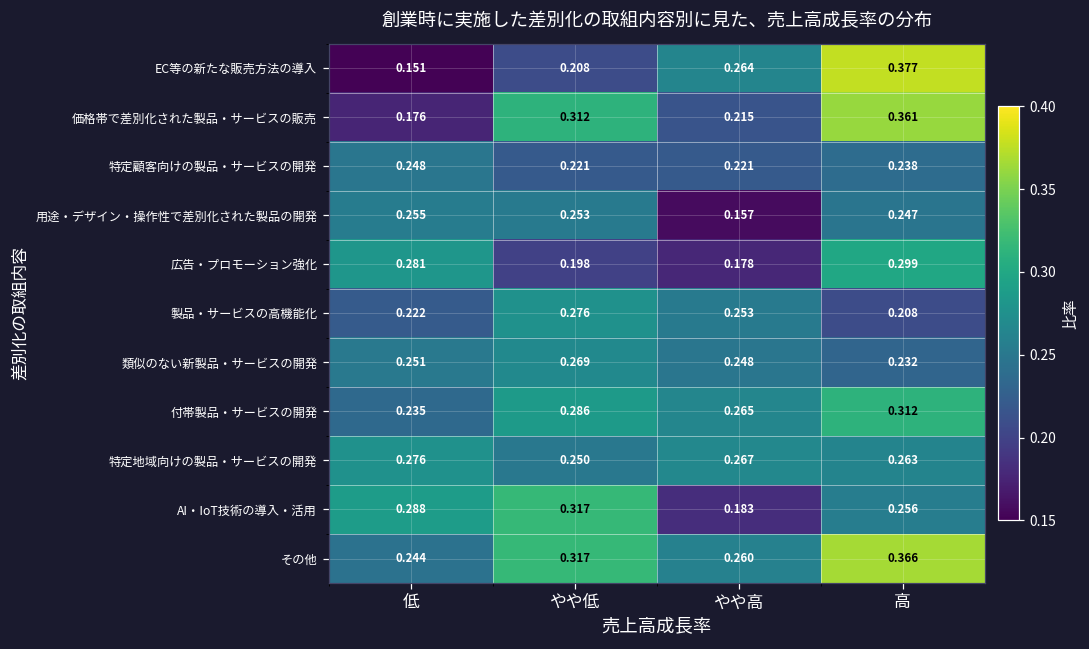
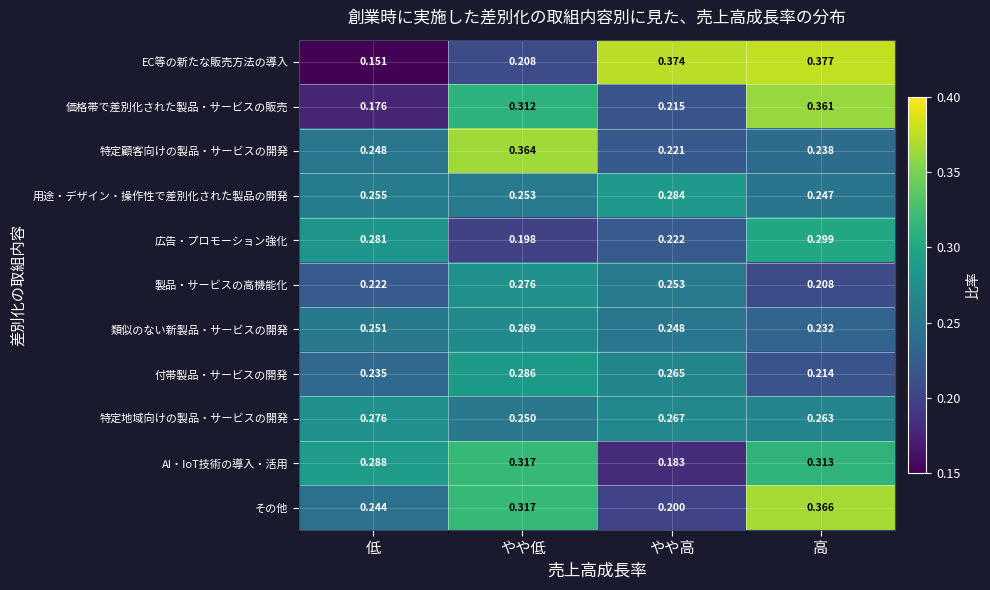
  {
    "EC等の新たな販売方法の導入": {
      "低": 0.151,
      "やや低": 0.208,
-     "やや高": 0.264,
+     "やや高": 0.374,
      "高": 0.377
    },
    "価格帯で差別化された製品・サービスの販売": {
      "低": 0.176,
      "やや低": 0.312,
      "やや高": 0.215,
      "高": 0.361
    },
    "特定顧客向けの製品・サービスの開発": {
      "低": 0.248,
-     "やや低": 0.221,
+     "やや低": 0.364,
      "やや高": 0.221,
      "高": 0.238
    },
    "用途・デザイン・操作性で差別化された製品の開発": {
      "低": 0.255,
      "やや低": 0.253,
-     "やや高": 0.157,
+     "やや高": 0.284,
      "高": 0.247
    },
    "広告・プロモーション強化": {
      "低": 0.281,
      "やや低": 0.198,
-     "やや高": 0.178,
+     "やや高": 0.222,
      "高": 0.299
    },
    "製品・サービスの高機能化": {
      "低": 0.222,
      "やや低": 0.276,
      "やや高": 0.253,
      "高": 0.208
    },
    "類似のない新製品・サービスの開発": {
      "低": 0.251,
      "やや低": 0.269,
      "やや高": 0.248,
      "高": 0.232
    },
    "付帯製品・サービスの開発": {
      "低": 0.235,
      "やや低": 0.286,
      "やや高": 0.265,
-     "高": 0.312
+     "高": 0.214
    },
    "特定地域向けの製品・サービスの開発": {
      "低": 0.276,
      "やや低": 0.250,
      "やや高": 0.267,
      "高": 0.263
    },
    "AI・IoT技術の導入・活用": {
      "低": 0.288,
      "やや低": 0.317,
      "やや高": 0.183,
-     "高": 0.256
+     "高": 0.313
    },
    "その他": {
      "低": 0.244,
      "やや低": 0.317,
-     "やや高": 0.260,
+     "やや高": 0.200,
      "高": 0.366
    }
  }
